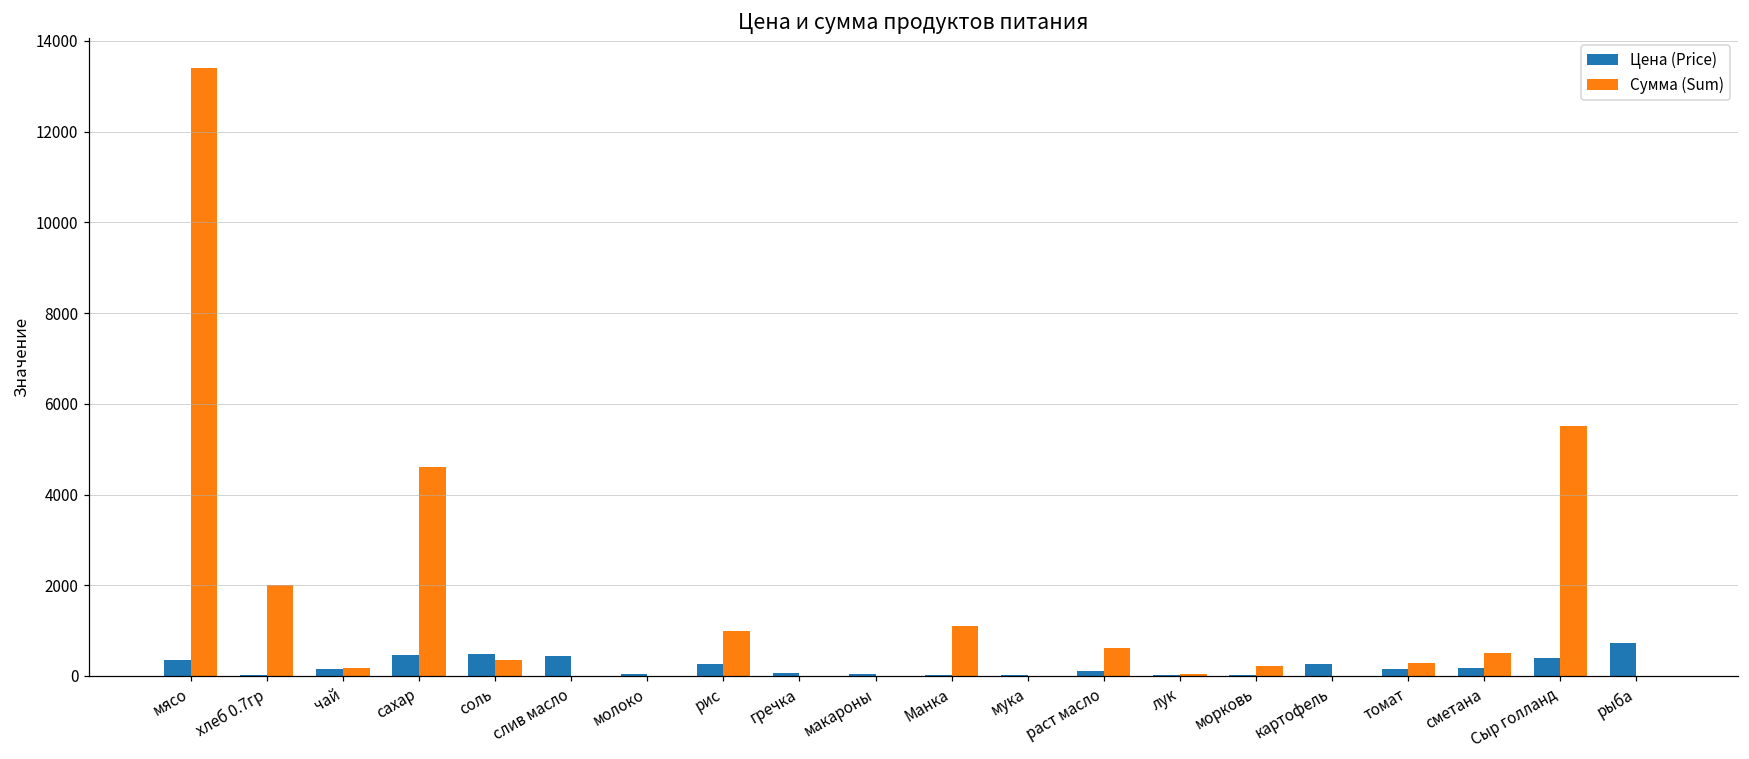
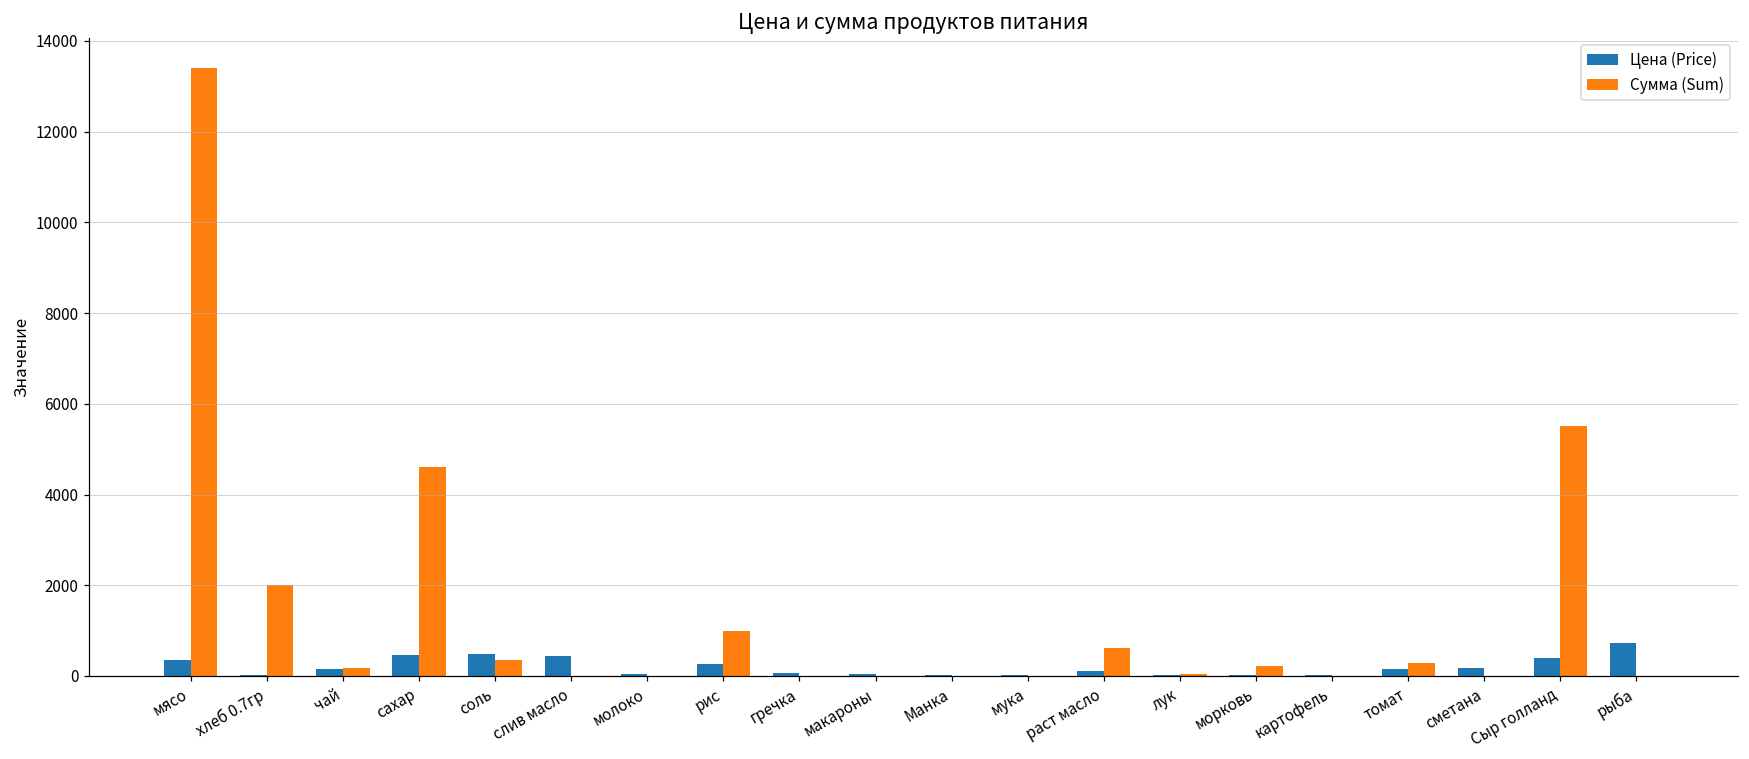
  {
    "Цена (Price)": {
      "мясо": 400,
      "чай": 200,
      "сахар": 500,
      "соль": 500,
      "слив масло": 400,
      "рис": 300,
      "гречка": 100,
      "раст масло": 100,
-     "картофель": 300,
+     "картофель": 0,
      "томат": 200,
      "сметана": 200,
      "Сыр голланд": 400,
      "рыба": 700
    },
    "Сумма (Sum)": {
      "мясо": 13400,
      "хлеб 0.7гр": 2000,
      "чай": 200,
      "сахар": 4600,
      "соль": 300,
      "слив масло": 0,
      "молоко": 0,
      "рис": 1000,
      "гречка": 0,
      "макароны": 0,
-     "Манка": 1100,
+     "Манка": 0,
      "мука": 0,
      "раст масло": 600,
      "морковь": 200,
      "картофель": 0,
      "томат": 300,
-     "сметана": 500,
+     "сметана": 0,
      "Сыр голланд": 5500,
      "рыба": 0
    }
  }
